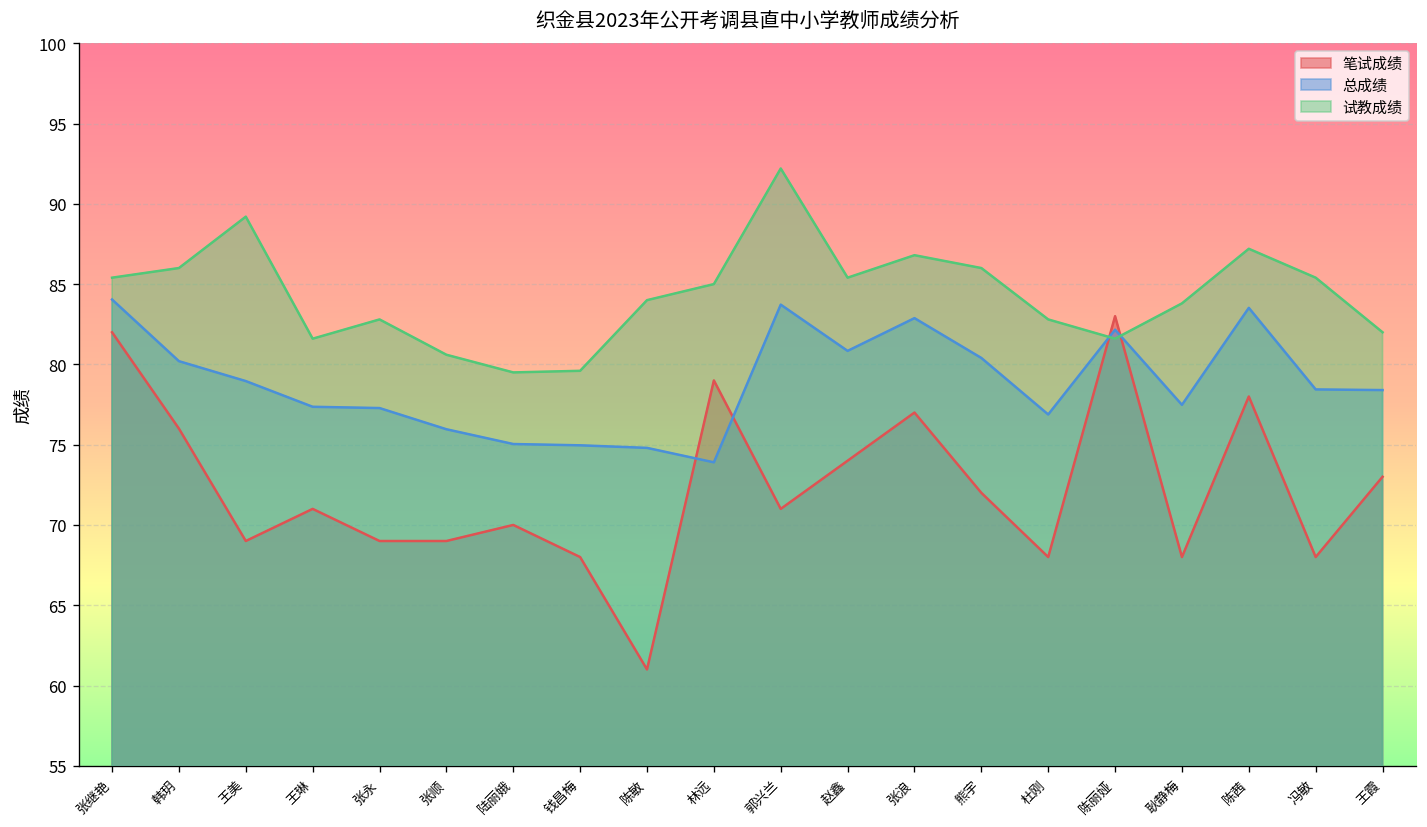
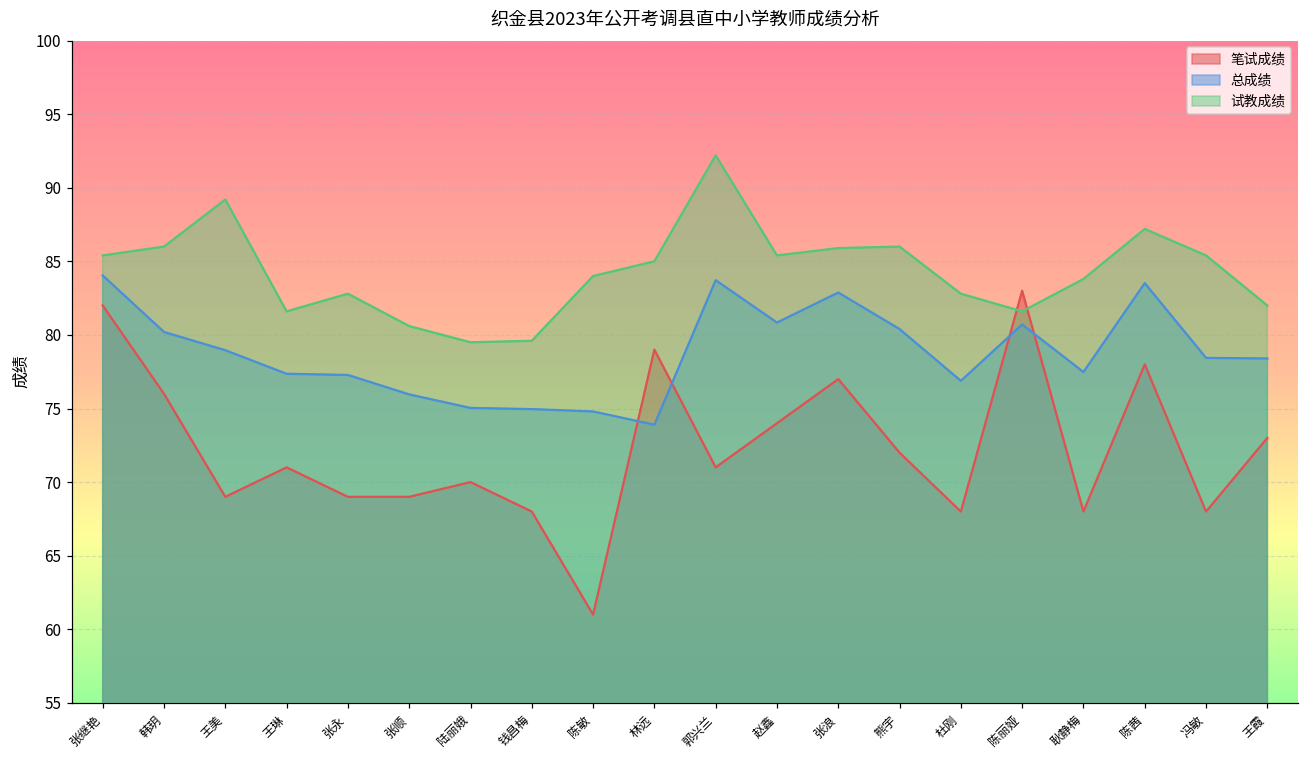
  {
    "笔试成绩": {
      "张继艳": 82.0,
      "韩玥": 76.0,
      "王美": 69.0,
      "王琳": 71.0,
      "张永": 69.0,
      "张顺": 69.0,
      "陆丽娥": 70.0,
      "钱昌梅": 68.0,
      "陈敏": 61.0,
      "林远": 79.0,
      "郭兴兰": 71.0,
      "赵鑫": 74.0,
      "张浪": 77.0,
      "熊宇": 72.0,
      "杜刚": 68.0,
      "陈丽娅": 83.0,
      "耿静梅": 68.0,
      "陈茜": 78.0,
      "冯敏": 68.0,
      "王霞": 73.0
    },
    "总成绩": {
      "张继艳": 84.0,
      "韩玥": 80.2,
      "王美": 79.0,
      "王琳": 77.4,
      "张永": 77.3,
      "张顺": 76.0,
      "陆丽娥": 75.0,
      "钱昌梅": 75.0,
      "陈敏": 74.8,
      "林远": 73.9,
      "郭兴兰": 83.7,
      "赵鑫": 80.8,
      "张浪": 82.9,
      "熊宇": 80.4,
      "杜刚": 76.9,
-     "陈丽娅": 82.2,
+     "陈丽娅": 80.7,
      "耿静梅": 77.5,
      "陈茜": 83.5,
      "冯敏": 78.4,
      "王霞": 78.4
    },
    "试教成绩": {
      "张继艳": 85.4,
      "韩玥": 86.0,
      "王美": 89.2,
      "王琳": 81.6,
      "张永": 82.8,
      "张顺": 80.6,
      "陆丽娥": 79.5,
      "钱昌梅": 79.6,
      "陈敏": 84.0,
      "林远": 85.0,
      "郭兴兰": 92.2,
      "赵鑫": 85.4,
-     "张浪": 86.8,
+     "张浪": 85.9,
      "熊宇": 86.0,
      "杜刚": 82.8,
      "陈丽娅": 81.6,
      "耿静梅": 83.8,
      "陈茜": 87.2,
      "冯敏": 85.4,
      "王霞": 82.0
    }
  }
